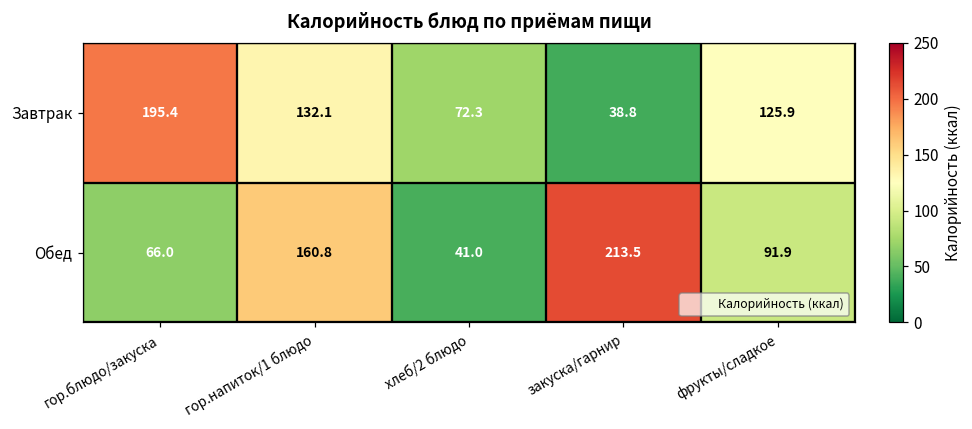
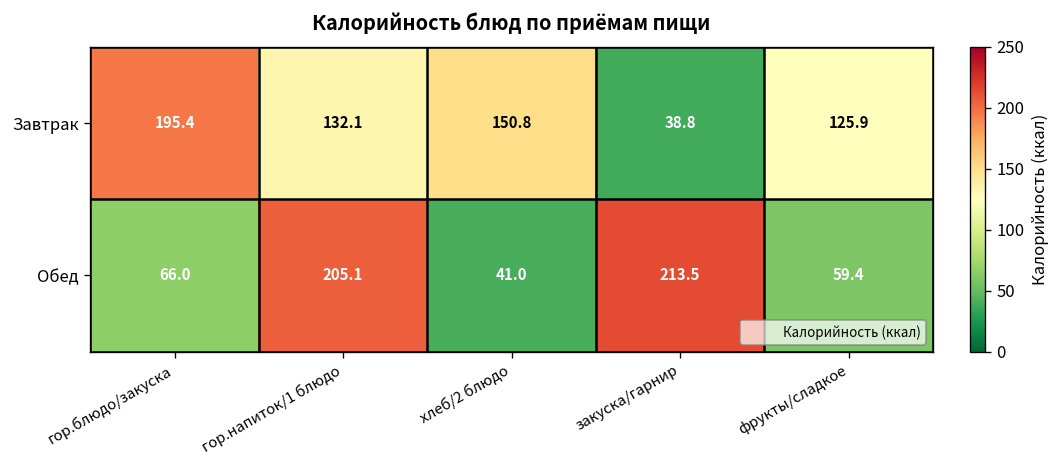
  {
    "Завтрак": {
      "гор.блюдо/закуска": 195.4,
      "гор.напиток/1 блюдо": 132.1,
-     "хлеб/2 блюдо": 72.3,
+     "хлеб/2 блюдо": 150.8,
      "закуска/гарнир": 38.8,
      "фрукты/сладкое": 125.9
    },
    "Обед": {
      "гор.блюдо/закуска": 66.0,
-     "гор.напиток/1 блюдо": 160.8,
+     "гор.напиток/1 блюдо": 205.1,
      "хлеб/2 блюдо": 41.0,
      "закуска/гарнир": 213.5,
-     "фрукты/сладкое": 91.9
+     "фрукты/сладкое": 59.4
    }
  }
